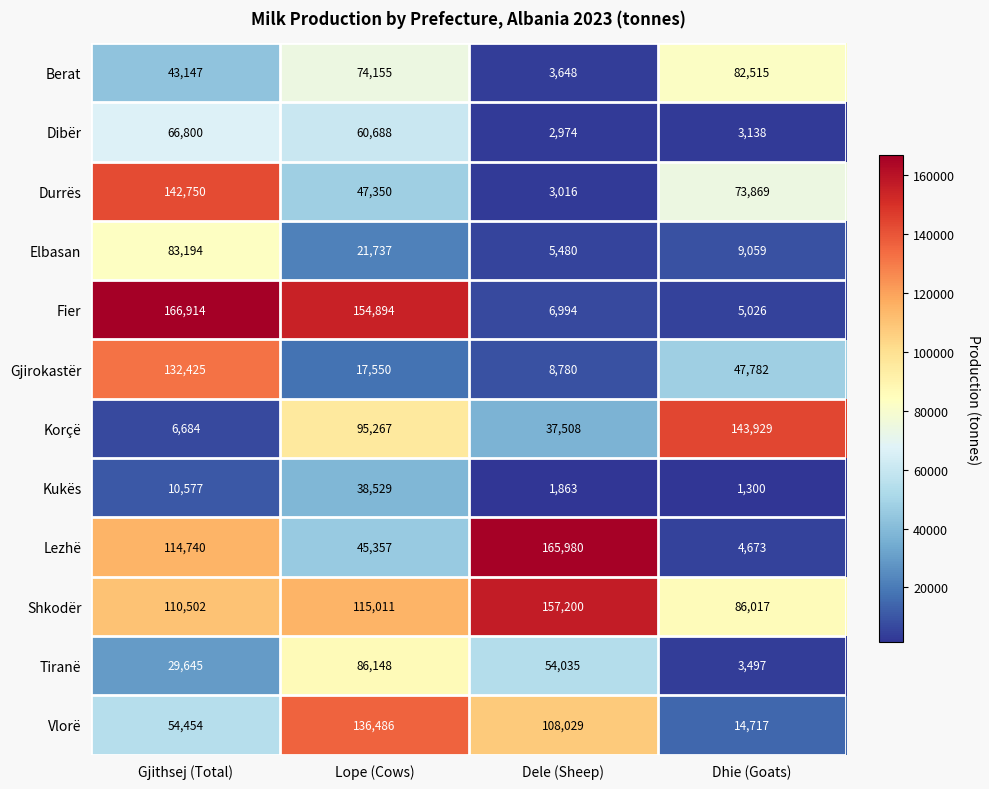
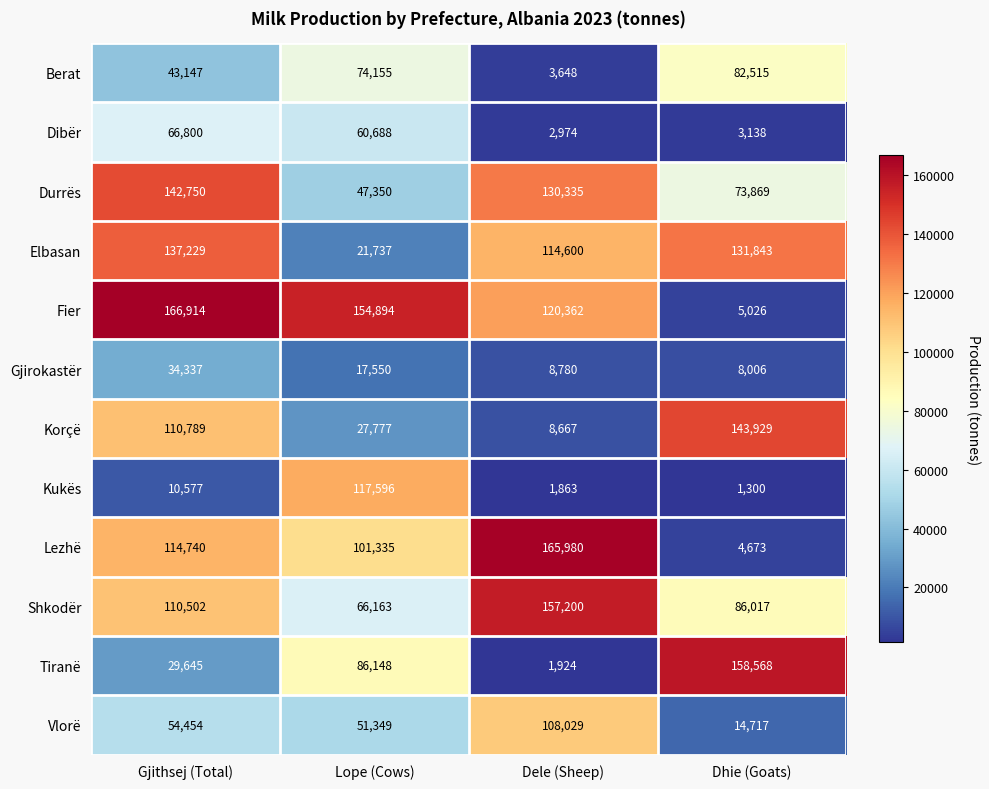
  {
    "Berat": {
      "Gjithsej (Total)": "43,147",
      "Lope (Cows)": "74,155",
      "Dele (Sheep)": "3,648",
      "Dhie (Goats)": "82,515"
    },
    "Dibër": {
      "Gjithsej (Total)": "66,800",
      "Lope (Cows)": "60,688",
      "Dele (Sheep)": "2,974",
      "Dhie (Goats)": "3,138"
    },
    "Durrës": {
      "Gjithsej (Total)": "142,750",
      "Lope (Cows)": "47,350",
-     "Dele (Sheep)": "3,016",
+     "Dele (Sheep)": "130,335",
      "Dhie (Goats)": "73,869"
    },
    "Elbasan": {
-     "Gjithsej (Total)": "83,194",
+     "Gjithsej (Total)": "137,229",
      "Lope (Cows)": "21,737",
-     "Dele (Sheep)": "5,480",
-     "Dhie (Goats)": "9,059"
+     "Dele (Sheep)": "114,600",
+     "Dhie (Goats)": "131,843"
    },
    "Fier": {
      "Gjithsej (Total)": "166,914",
      "Lope (Cows)": "154,894",
-     "Dele (Sheep)": "6,994",
+     "Dele (Sheep)": "120,362",
      "Dhie (Goats)": "5,026"
    },
    "Gjirokastër": {
-     "Gjithsej (Total)": "132,425",
+     "Gjithsej (Total)": "34,337",
      "Lope (Cows)": "17,550",
      "Dele (Sheep)": "8,780",
-     "Dhie (Goats)": "47,782"
+     "Dhie (Goats)": "8,006"
    },
    "Korçë": {
-     "Gjithsej (Total)": "6,684",
-     "Lope (Cows)": "95,267",
-     "Dele (Sheep)": "37,508",
+     "Gjithsej (Total)": "110,789",
+     "Lope (Cows)": "27,777",
+     "Dele (Sheep)": "8,667",
      "Dhie (Goats)": "143,929"
    },
    "Kukës": {
      "Gjithsej (Total)": "10,577",
-     "Lope (Cows)": "38,529",
+     "Lope (Cows)": "117,596",
      "Dele (Sheep)": "1,863",
      "Dhie (Goats)": "1,300"
    },
    "Lezhë": {
      "Gjithsej (Total)": "114,740",
-     "Lope (Cows)": "45,357",
+     "Lope (Cows)": "101,335",
      "Dele (Sheep)": "165,980",
      "Dhie (Goats)": "4,673"
    },
    "Shkodër": {
      "Gjithsej (Total)": "110,502",
-     "Lope (Cows)": "115,011",
+     "Lope (Cows)": "66,163",
      "Dele (Sheep)": "157,200",
      "Dhie (Goats)": "86,017"
    },
    "Tiranë": {
      "Gjithsej (Total)": "29,645",
      "Lope (Cows)": "86,148",
-     "Dele (Sheep)": "54,035",
-     "Dhie (Goats)": "3,497"
+     "Dele (Sheep)": "1,924",
+     "Dhie (Goats)": "158,568"
    },
    "Vlorë": {
      "Gjithsej (Total)": "54,454",
-     "Lope (Cows)": "136,486",
+     "Lope (Cows)": "51,349",
      "Dele (Sheep)": "108,029",
      "Dhie (Goats)": "14,717"
    }
  }
